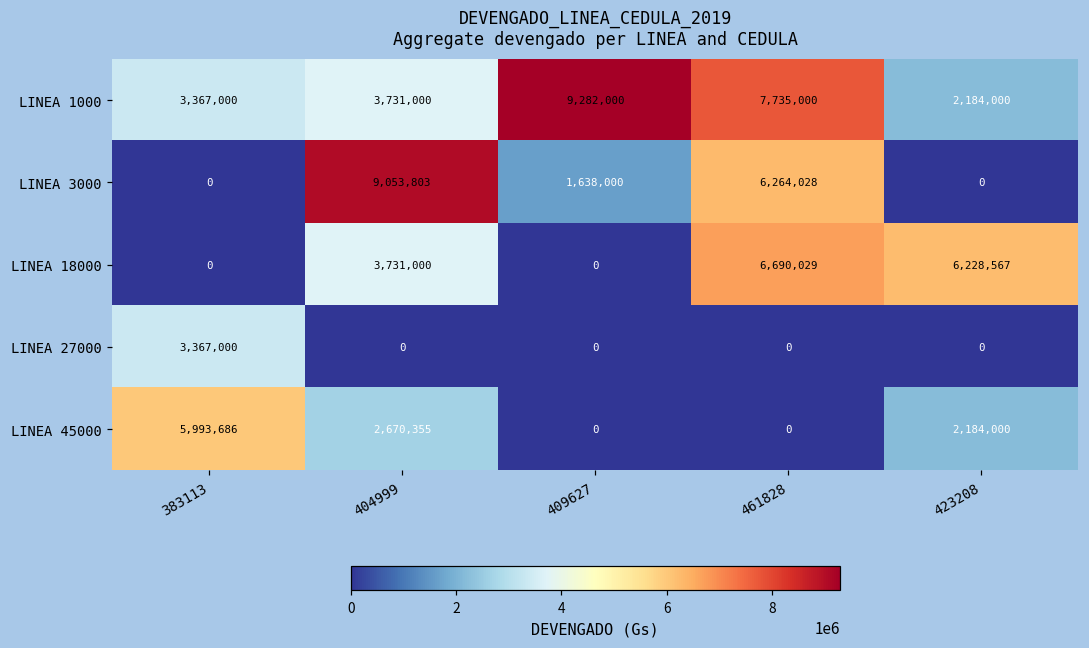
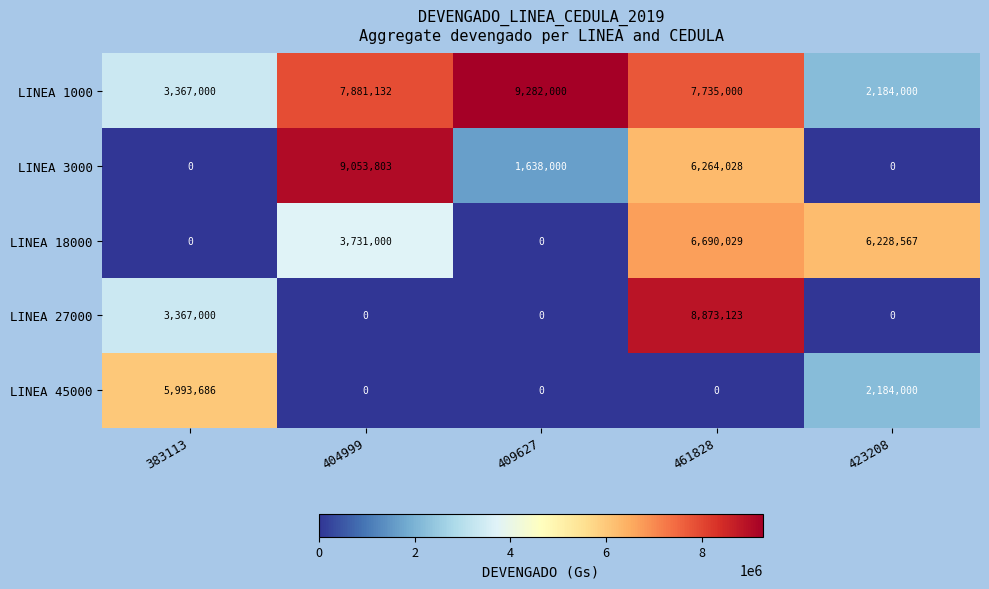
  {
    "LINEA 1000": {
      "383113": "3,367,000",
-     "404999": "3,731,000",
+     "404999": "7,881,132",
      "409627": "9,282,000",
      "461828": "7,735,000",
      "423208": "2,184,000"
    },
    "LINEA 3000": {
      "383113": "0",
      "404999": "9,053,803",
      "409627": "1,638,000",
      "461828": "6,264,028",
      "423208": "0"
    },
    "LINEA 18000": {
      "383113": "0",
      "404999": "3,731,000",
      "409627": "0",
      "461828": "6,690,029",
      "423208": "6,228,567"
    },
    "LINEA 27000": {
      "383113": "3,367,000",
      "404999": "0",
      "409627": "0",
-     "461828": "0",
+     "461828": "8,873,123",
      "423208": "0"
    },
    "LINEA 45000": {
      "383113": "5,993,686",
-     "404999": "2,670,355",
+     "404999": "0",
      "409627": "0",
      "461828": "0",
      "423208": "2,184,000"
    }
  }
